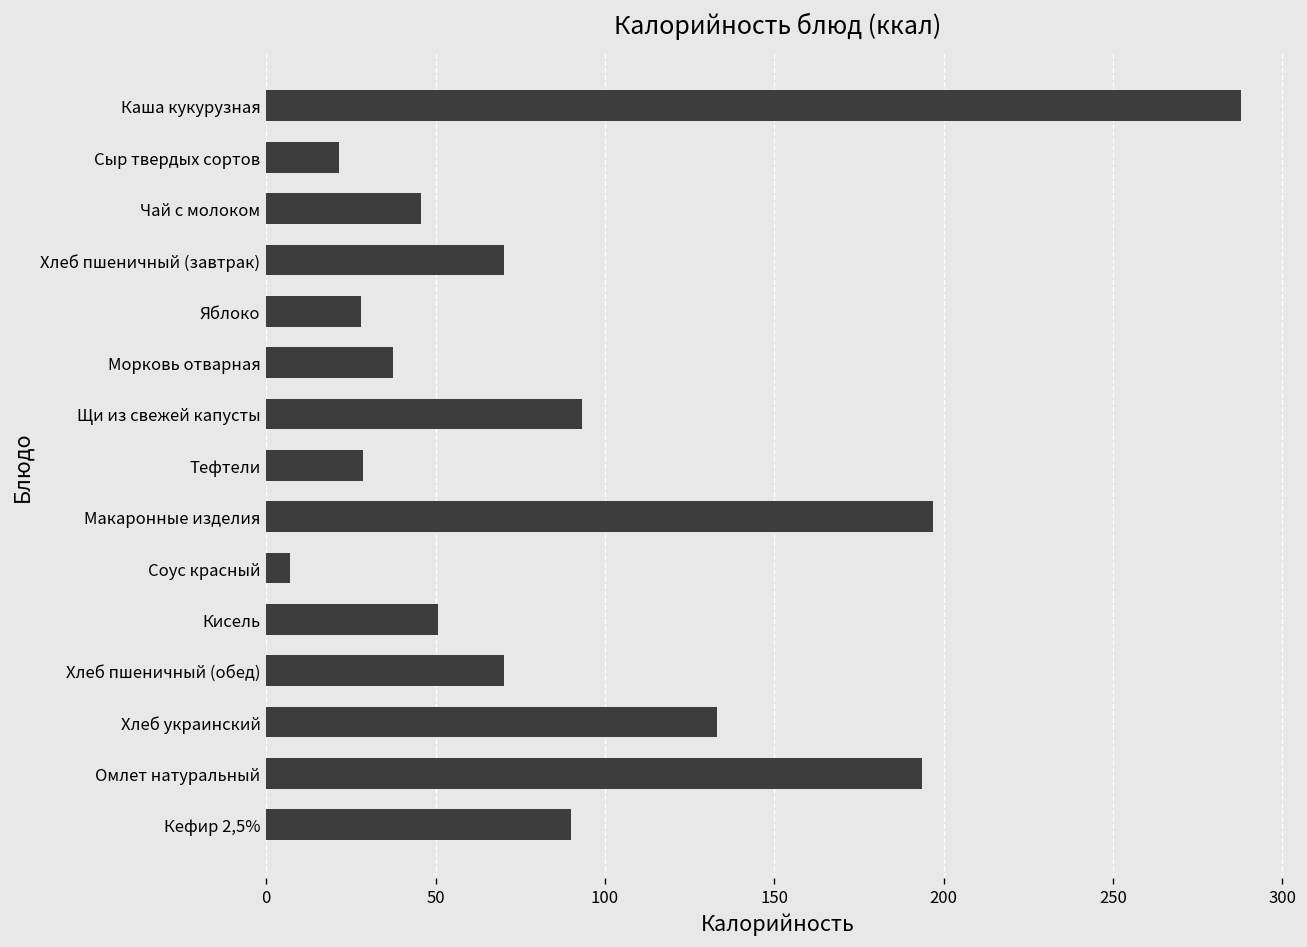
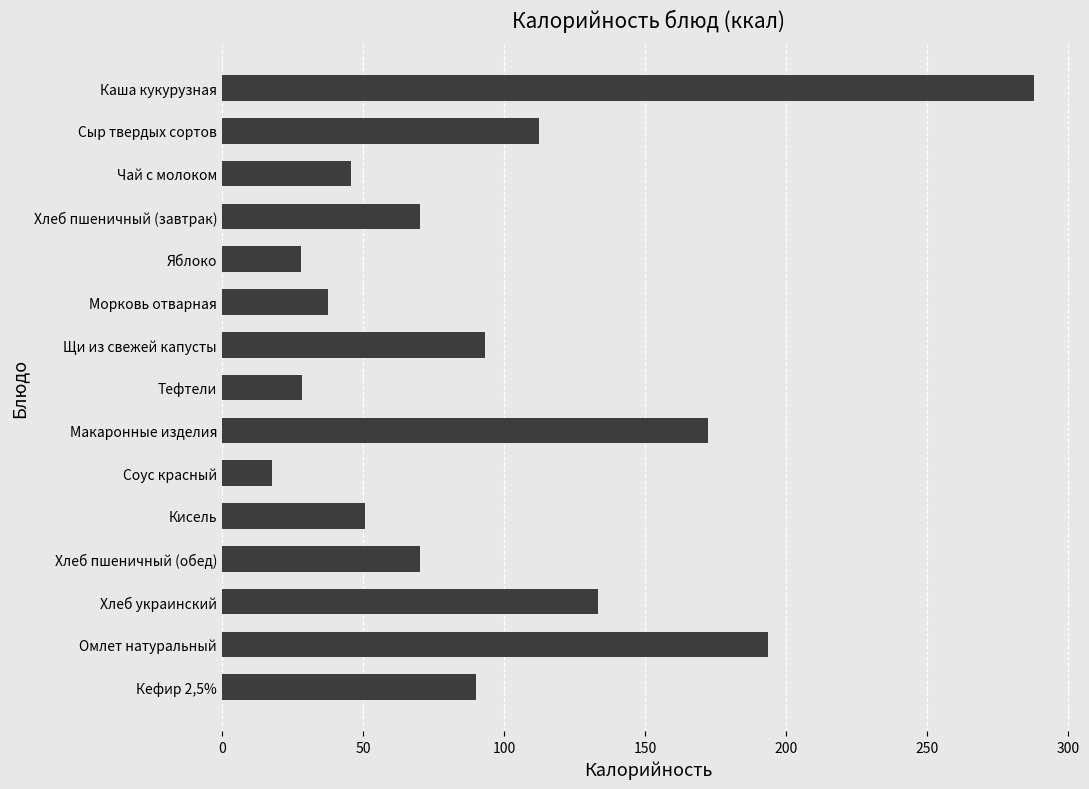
  {
    "Каша кукурузная": 288,
-   "Сыр твердых сортов": 22,
+   "Сыр твердых сортов": 112,
    "Чай с молоком": 46,
    "Хлеб пшеничный (завтрак)": 70,
    "Яблоко": 28,
    "Морковь отварная": 38,
    "Щи из свежей капусты": 93,
    "Тефтели": 29,
-   "Макаронные изделия": 197,
-   "Соус красный": 7,
+   "Макаронные изделия": 172,
+   "Соус красный": 18,
    "Кисель": 51,
    "Хлеб пшеничный (обед)": 70,
    "Хлеб украинский": 133,
    "Омлет натуральный": 194,
    "Кефир 2,5%": 90
  }
